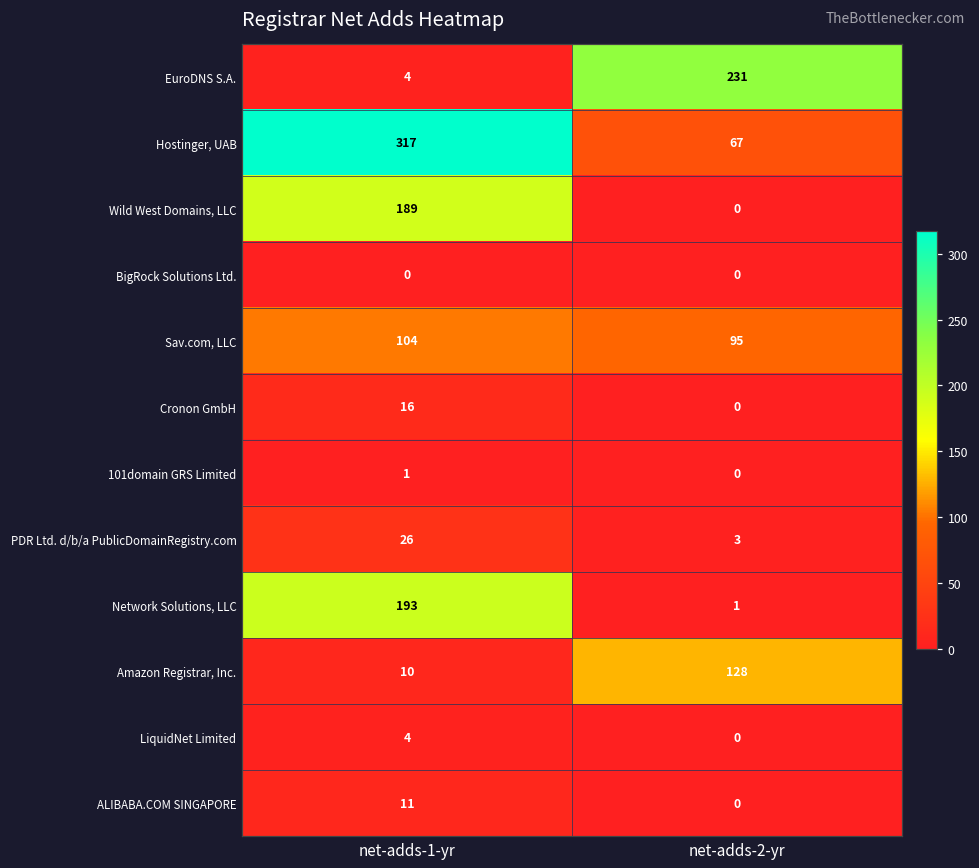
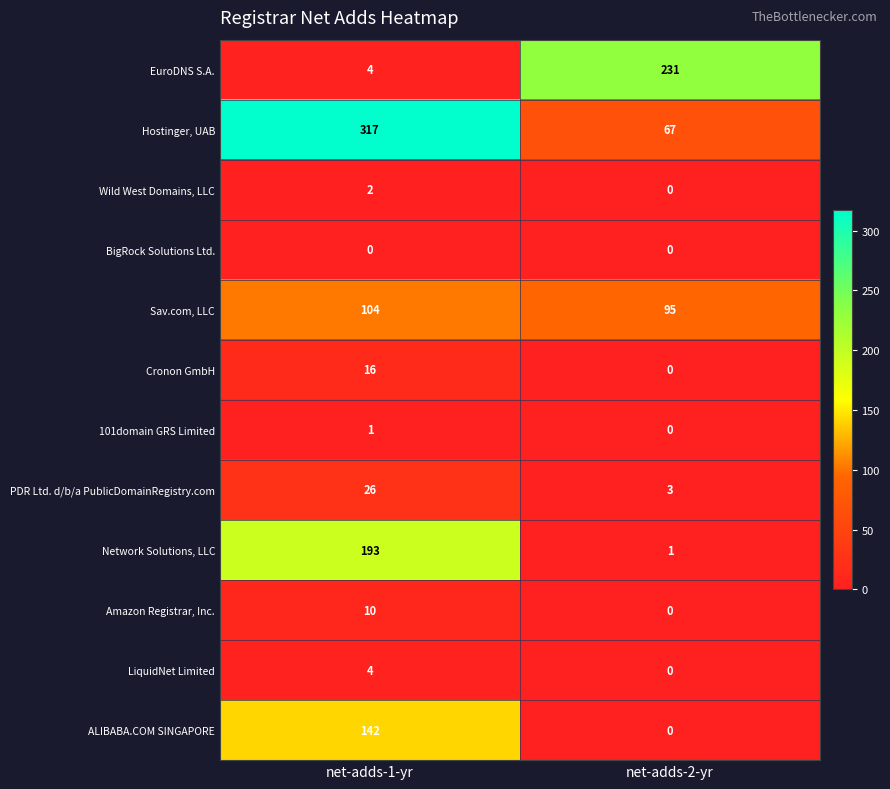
  {
    "EuroDNS S.A.": {
      "net-adds-1-yr": 4,
      "net-adds-2-yr": 231
    },
    "Hostinger, UAB": {
      "net-adds-1-yr": 317,
      "net-adds-2-yr": 67
    },
    "Wild West Domains, LLC": {
-     "net-adds-1-yr": 189,
+     "net-adds-1-yr": 2,
      "net-adds-2-yr": 0
    },
    "BigRock Solutions Ltd.": {
      "net-adds-1-yr": 0,
      "net-adds-2-yr": 0
    },
    "Sav.com, LLC": {
      "net-adds-1-yr": 104,
      "net-adds-2-yr": 95
    },
    "Cronon GmbH": {
      "net-adds-1-yr": 16,
      "net-adds-2-yr": 0
    },
    "101domain GRS Limited": {
      "net-adds-1-yr": 1,
      "net-adds-2-yr": 0
    },
    "PDR Ltd. d/b/a PublicDomainRegistry.com": {
      "net-adds-1-yr": 26,
      "net-adds-2-yr": 3
    },
    "Network Solutions, LLC": {
      "net-adds-1-yr": 193,
      "net-adds-2-yr": 1
    },
    "Amazon Registrar, Inc.": {
      "net-adds-1-yr": 10,
-     "net-adds-2-yr": 128
+     "net-adds-2-yr": 0
    },
    "LiquidNet Limited": {
      "net-adds-1-yr": 4,
      "net-adds-2-yr": 0
    },
    "ALIBABA.COM SINGAPORE": {
-     "net-adds-1-yr": 11,
+     "net-adds-1-yr": 142,
      "net-adds-2-yr": 0
    }
  }
